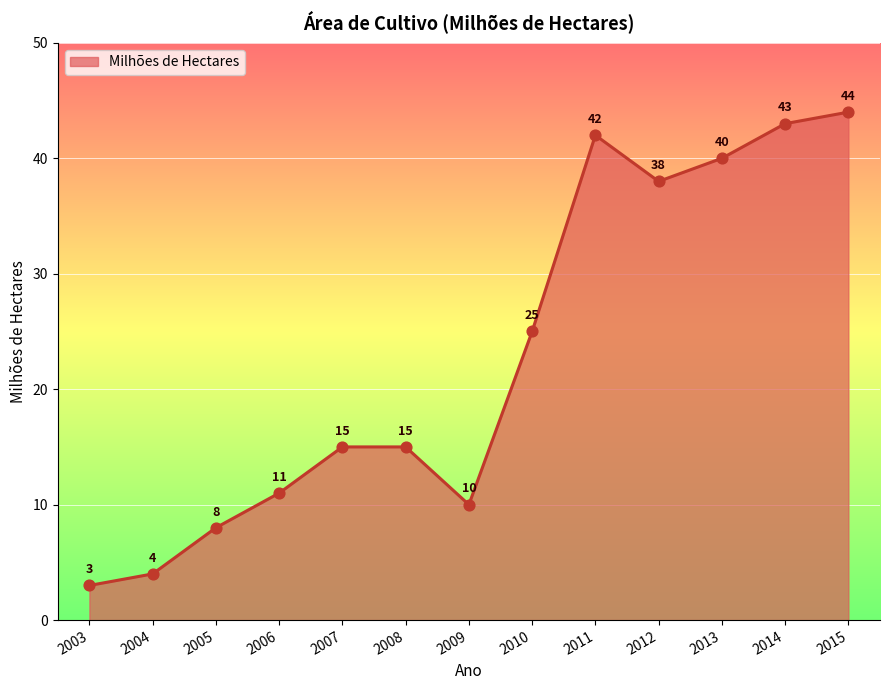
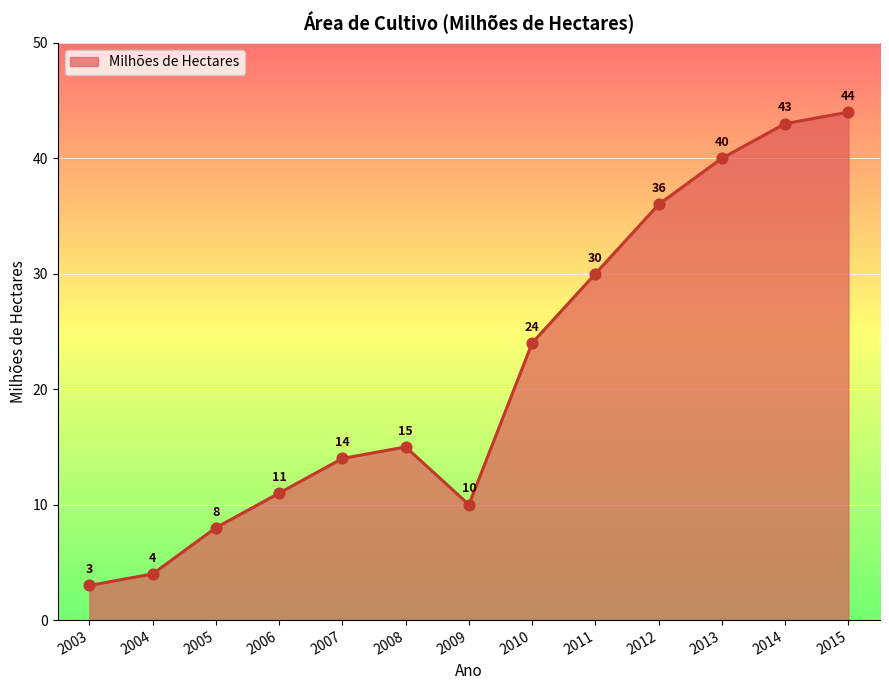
  {
    "2003": 3,
    "2004": 4,
    "2005": 8,
    "2006": 11,
-   "2007": 15,
+   "2007": 14,
    "2008": 15,
    "2009": 10,
-   "2010": 25,
-   "2011": 42,
-   "2012": 38,
+   "2010": 24,
+   "2011": 30,
+   "2012": 36,
    "2013": 40,
    "2014": 43,
    "2015": 44
  }
